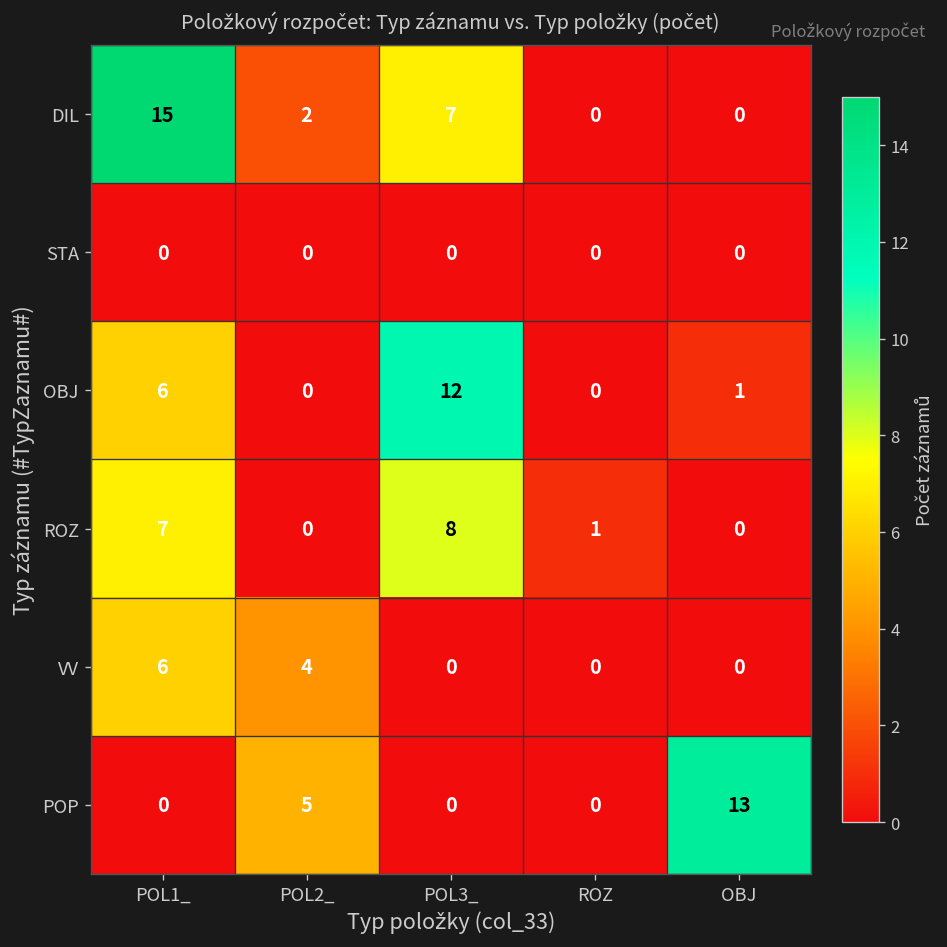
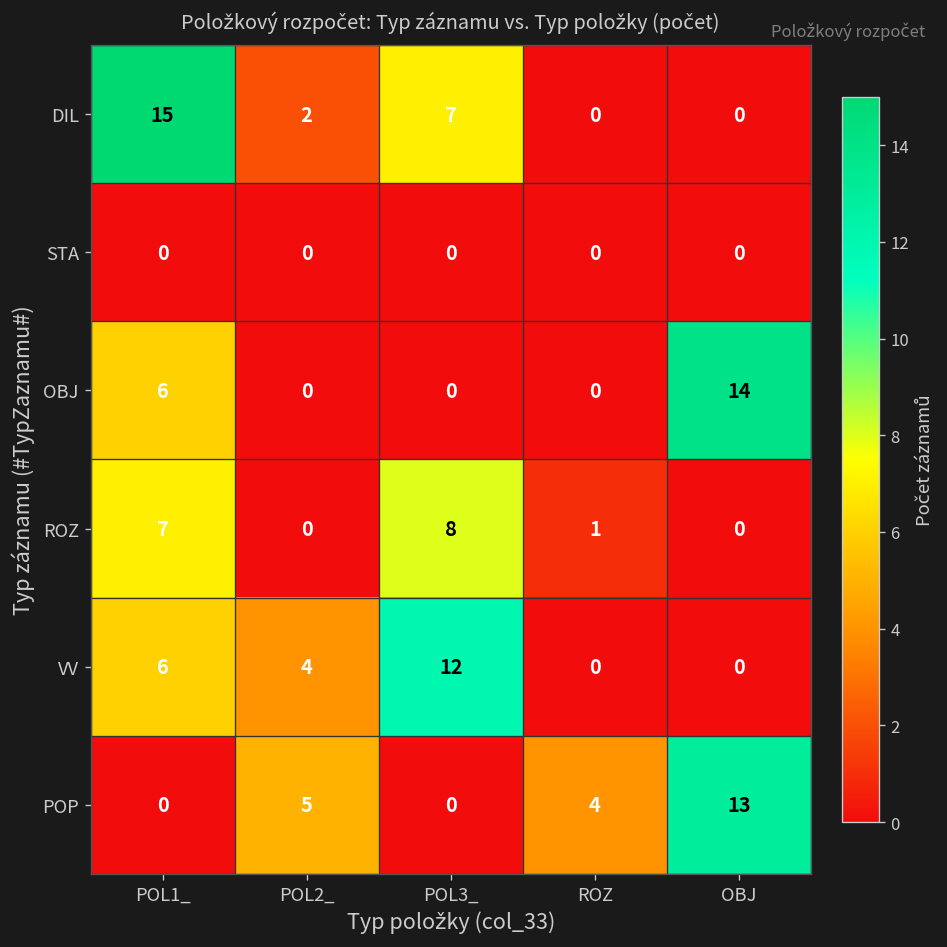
  {
    "DIL": {
      "POL1_": 15,
      "POL2_": 2,
      "POL3_": 7,
      "ROZ": 0,
      "OBJ": 0
    },
    "STA": {
      "POL1_": 0,
      "POL2_": 0,
      "POL3_": 0,
      "ROZ": 0,
      "OBJ": 0
    },
    "OBJ": {
      "POL1_": 6,
      "POL2_": 0,
-     "POL3_": 12,
+     "POL3_": 0,
      "ROZ": 0,
-     "OBJ": 1
+     "OBJ": 14
    },
    "ROZ": {
      "POL1_": 7,
      "POL2_": 0,
      "POL3_": 8,
      "ROZ": 1,
      "OBJ": 0
    },
    "VV": {
      "POL1_": 6,
      "POL2_": 4,
-     "POL3_": 0,
+     "POL3_": 12,
      "ROZ": 0,
      "OBJ": 0
    },
    "POP": {
      "POL1_": 0,
      "POL2_": 5,
      "POL3_": 0,
-     "ROZ": 0,
+     "ROZ": 4,
      "OBJ": 13
    }
  }
